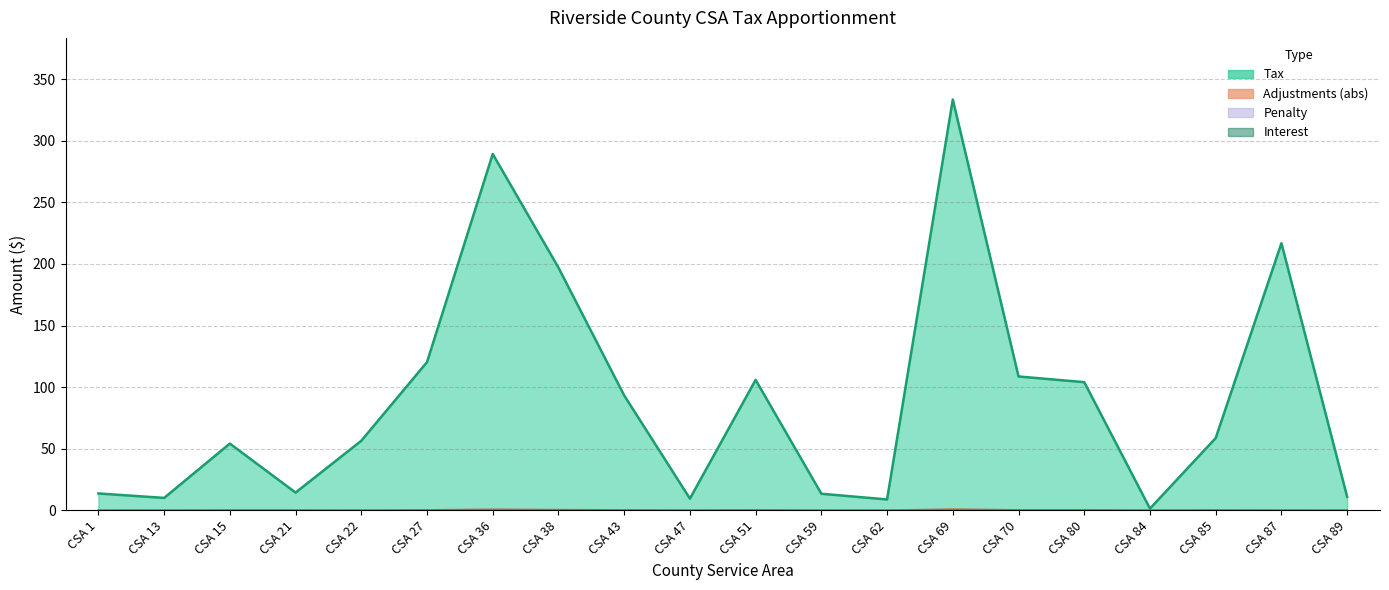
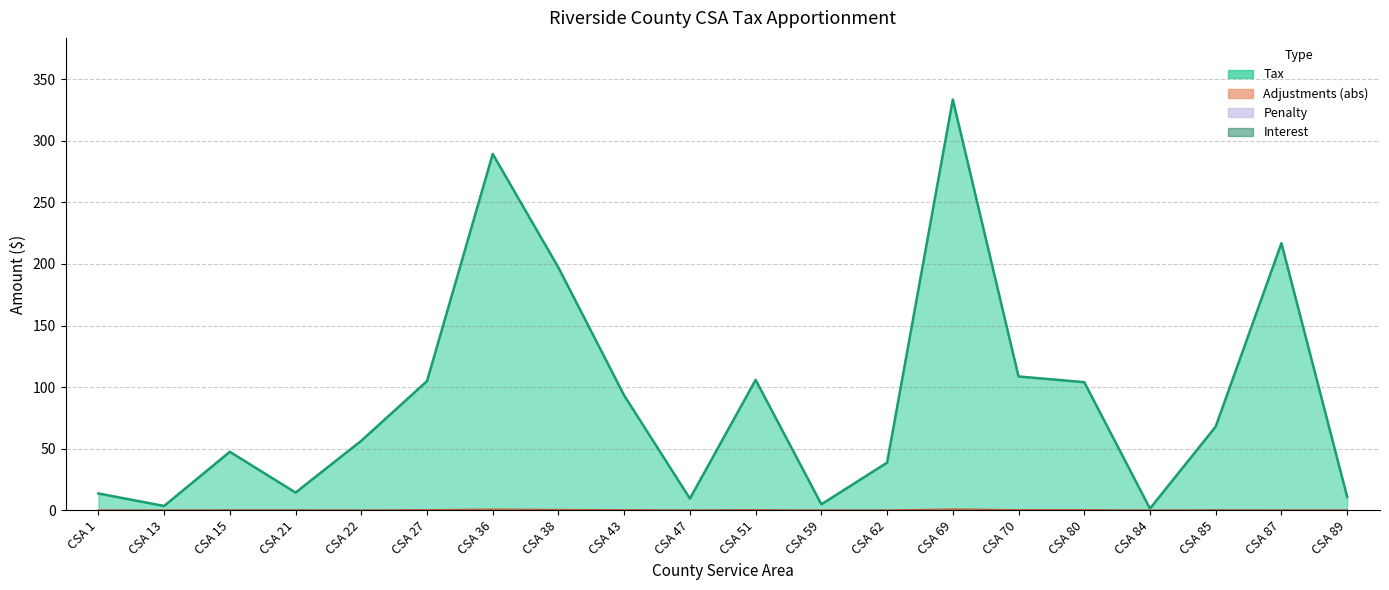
  {
    "Tax": {
      "CSA 1": 14,
-     "CSA 13": 10,
-     "CSA 15": 54,
+     "CSA 13": 4,
+     "CSA 15": 48,
      "CSA 21": 14,
      "CSA 22": 57,
-     "CSA 27": 120,
+     "CSA 27": 105,
      "CSA 36": 289,
      "CSA 38": 197,
      "CSA 43": 93,
      "CSA 47": 10,
      "CSA 51": 106,
-     "CSA 59": 14,
-     "CSA 62": 9,
+     "CSA 59": 5,
+     "CSA 62": 39,
      "CSA 69": 333,
      "CSA 70": 109,
      "CSA 80": 104,
-     "CSA 85": 59,
+     "CSA 85": 68,
      "CSA 87": 217,
      "CSA 89": 11
    }
  }
